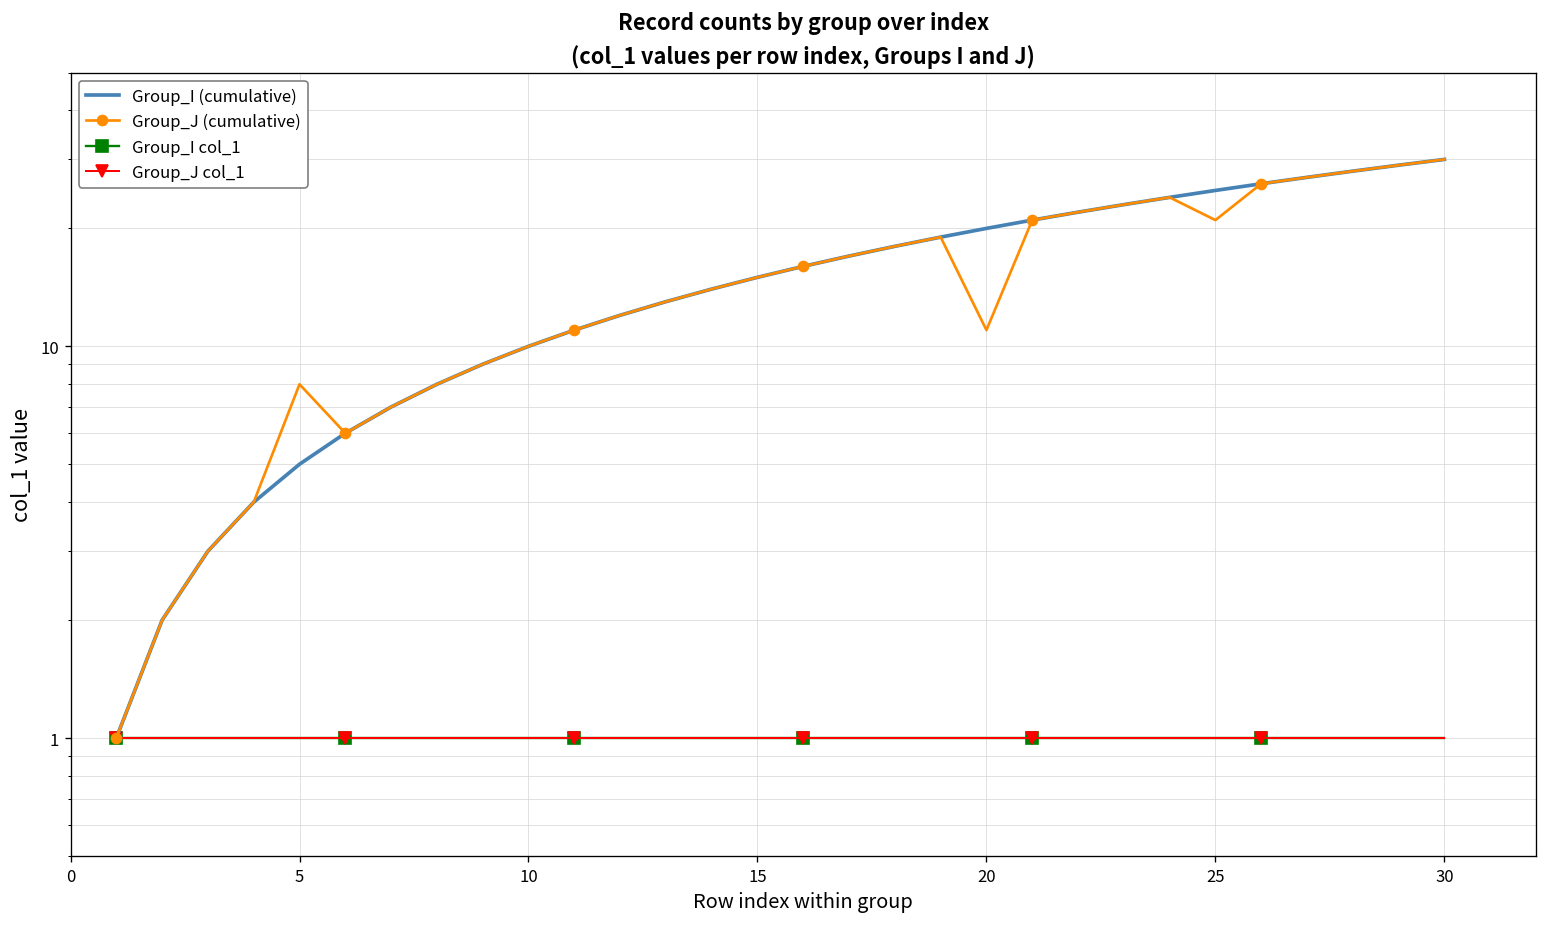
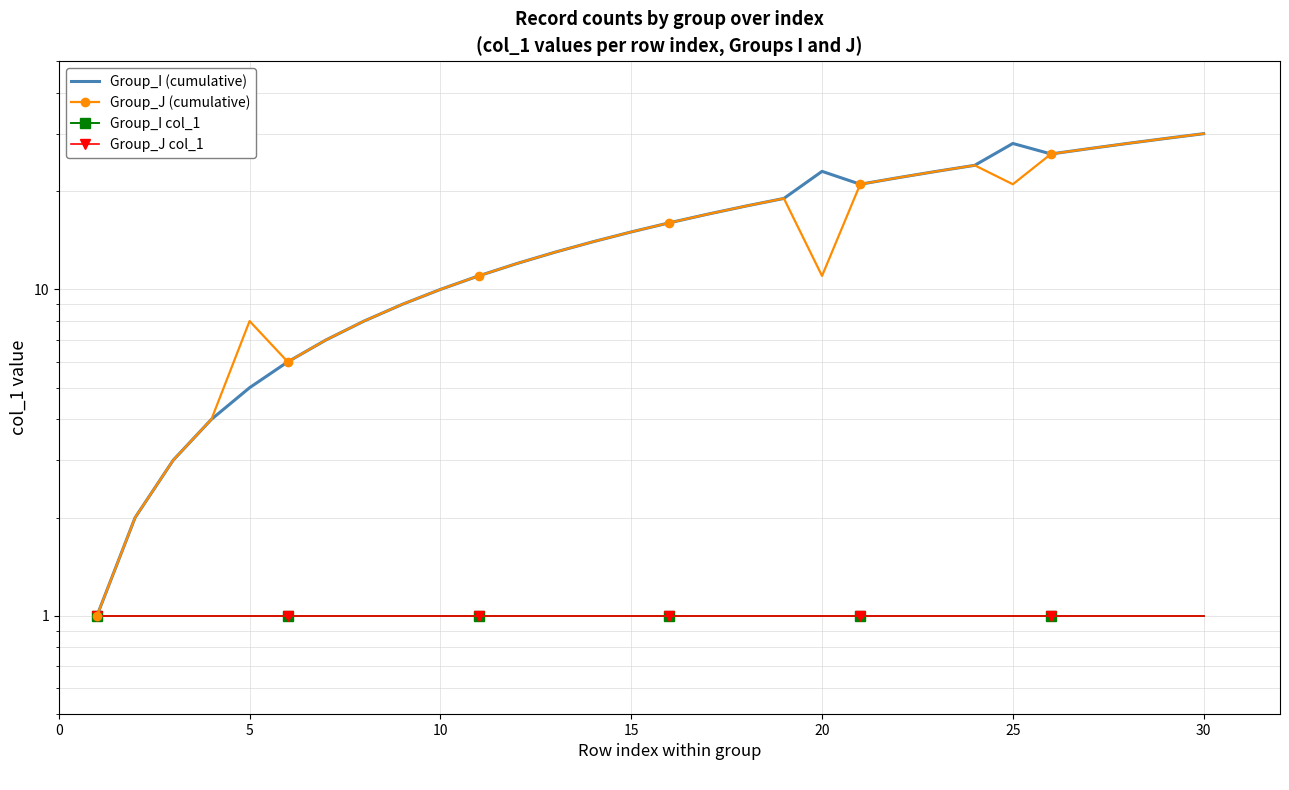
  {
    "Group_I (cumulative)": {
      "5": 5,
-     "20": 20,
-     "25": 25
+     "20": 23,
+     "25": 28
    },
    "Group_J (cumulative)": {
      "5": 8,
      "20": 11,
      "25": 21
    },
    "Group_J col_1": {
      "5": 1,
      "10": 1,
      "15": 1,
      "20": 1,
      "25": 1,
      "30": 1
    }
  }
